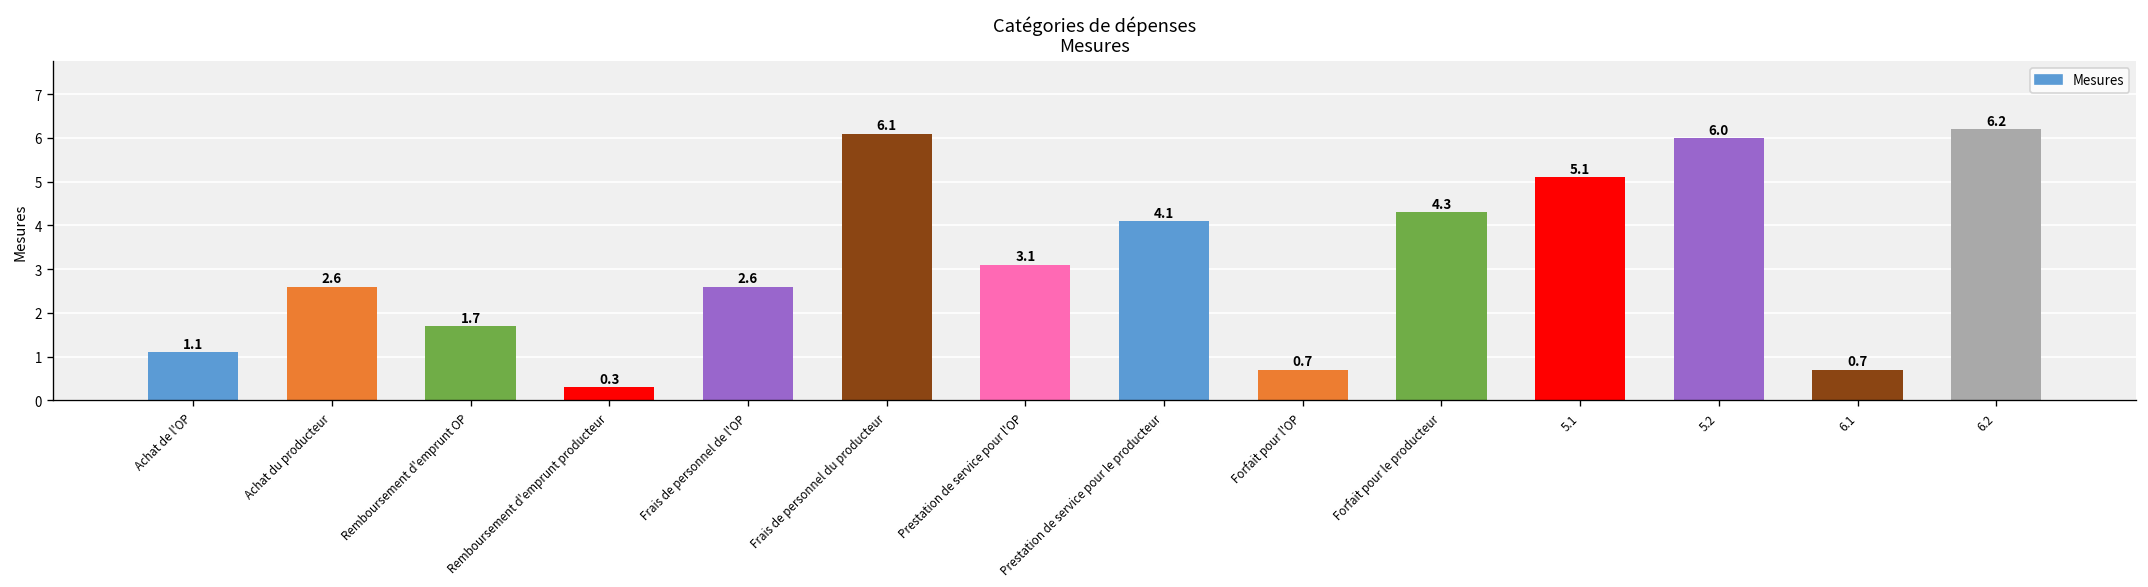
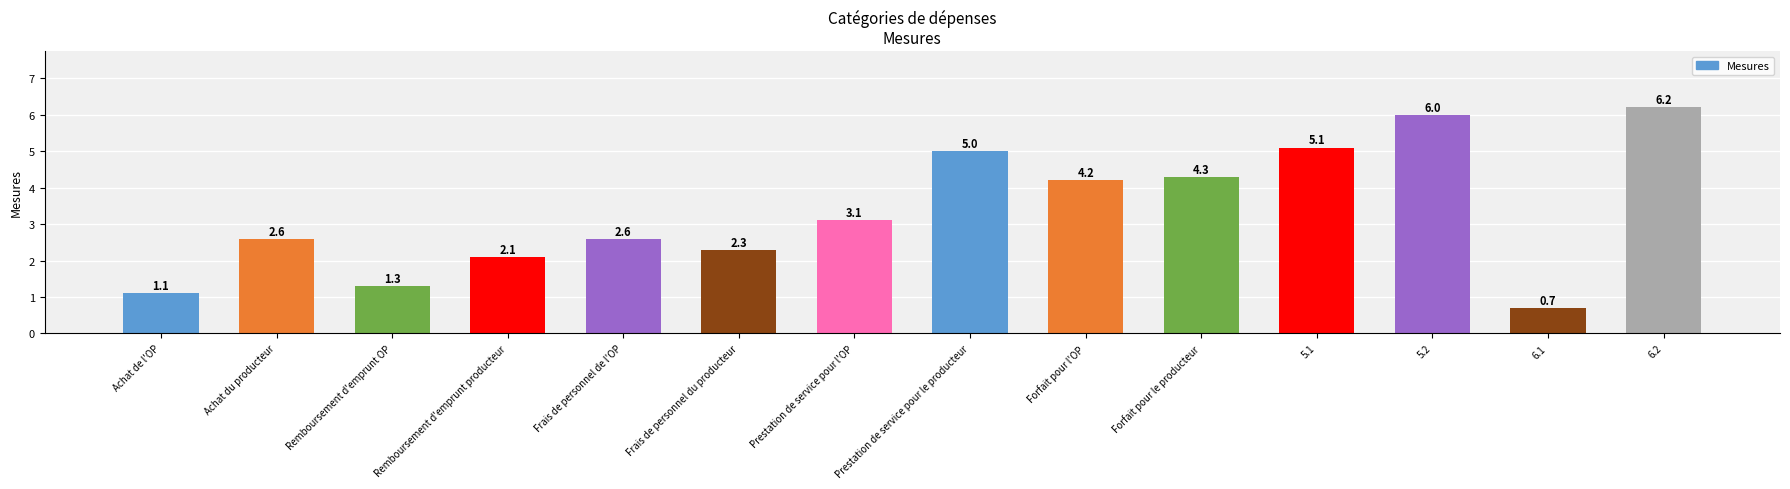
  {
    "Achat de l'OP": 1.1,
    "Achat du producteur": 2.6,
-   "Remboursement d'emprunt OP": 1.7,
-   "Remboursement d'emprunt producteur": 0.3,
+   "Remboursement d'emprunt OP": 1.3,
+   "Remboursement d'emprunt producteur": 2.1,
    "Frais de personnel de l'OP": 2.6,
-   "Frais de personnel du producteur": 6.1,
+   "Frais de personnel du producteur": 2.3,
    "Prestation de service pour l'OP": 3.1,
-   "Prestation de service pour le producteur": 4.1,
-   "Forfait pour l'OP": 0.7,
+   "Prestation de service pour le producteur": 5.0,
+   "Forfait pour l'OP": 4.2,
    "Forfait pour le producteur": 4.3,
    "5.1": 5.1,
    "5.2": 6.0,
    "6.1": 0.7,
    "6.2": 6.2
  }
